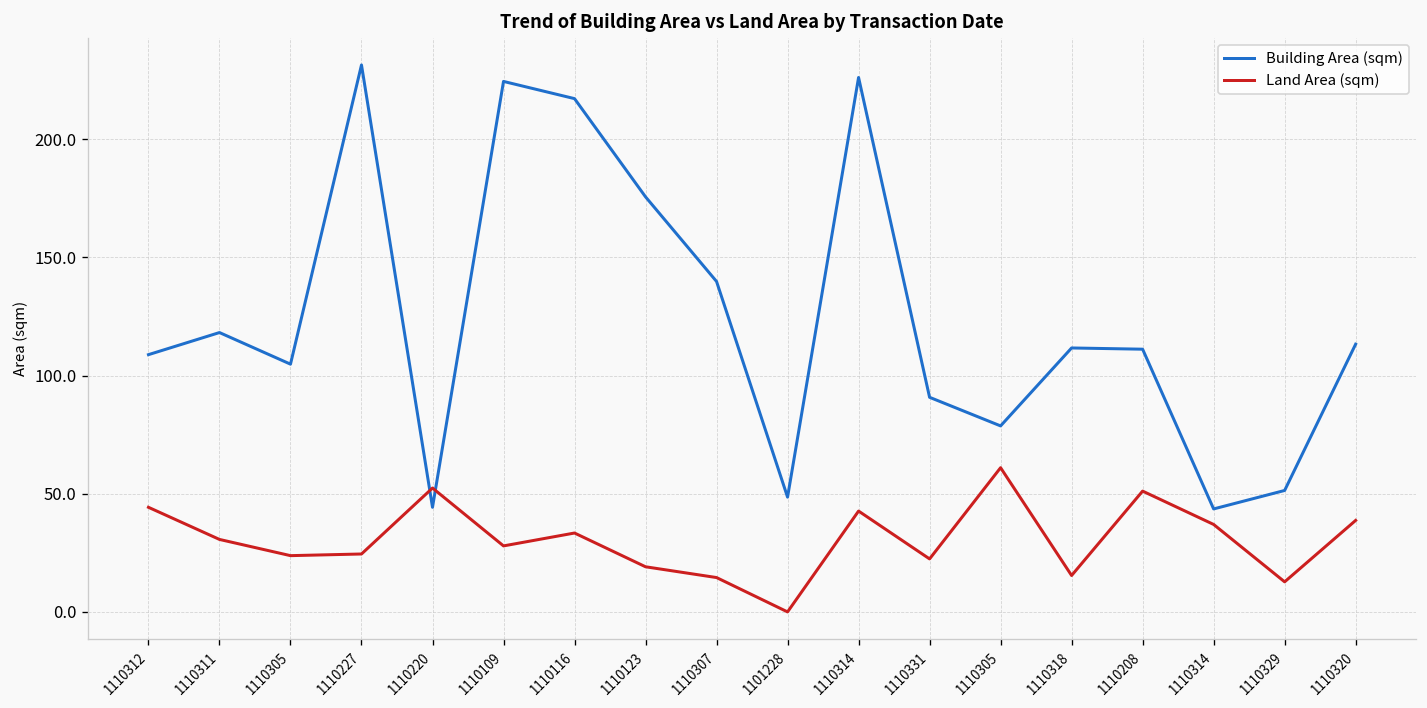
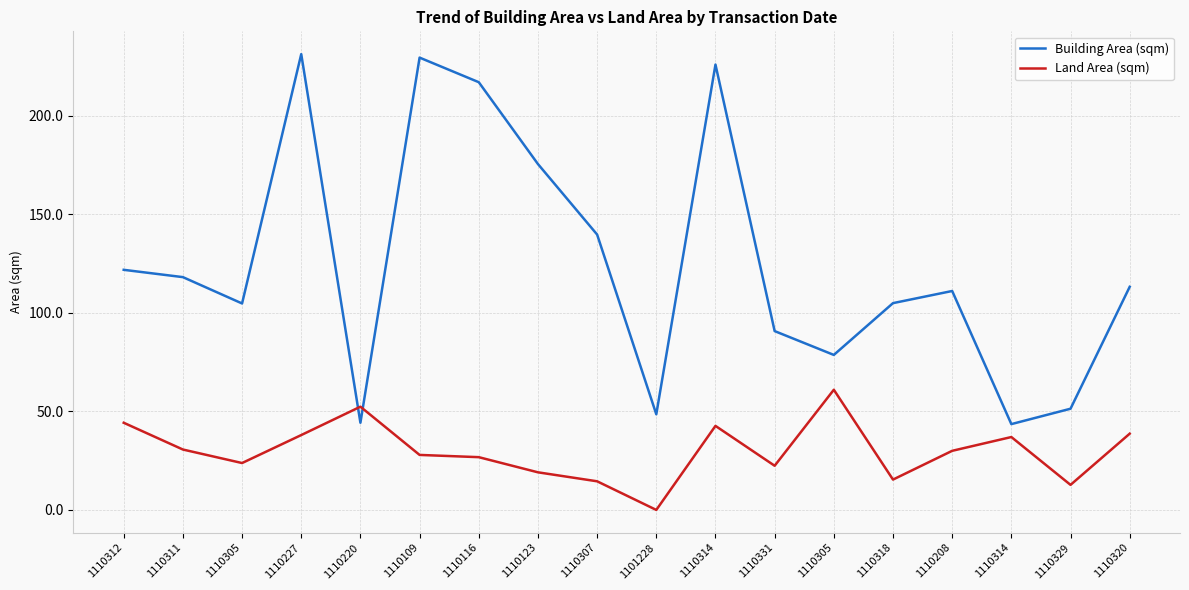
  {
    "Building Area (sqm)": {
-     "1110312": 109,
+     "1110312": 122,
      "1110311": 118,
      "1110227": 231,
      "1110220": 44,
-     "1110109": 224,
+     "1110109": 230,
      "1110116": 217,
      "1110123": 176,
      "1110307": 140,
      "1101228": 49,
      "1110331": 91,
-     "1110318": 112,
+     "1110318": 105,
      "1110208": 111,
      "1110329": 51,
      "1110320": 113
    },
    "Land Area (sqm)": {
      "1110312": 44,
      "1110311": 31,
-     "1110227": 25,
+     "1110227": 38,
      "1110220": 52,
      "1110109": 28,
-     "1110116": 33,
+     "1110116": 27,
      "1110123": 19,
      "1110307": 15,
      "1101228": 0,
      "1110331": 22,
      "1110318": 15,
-     "1110208": 51,
+     "1110208": 30,
      "1110329": 13,
      "1110320": 39
    }
  }
